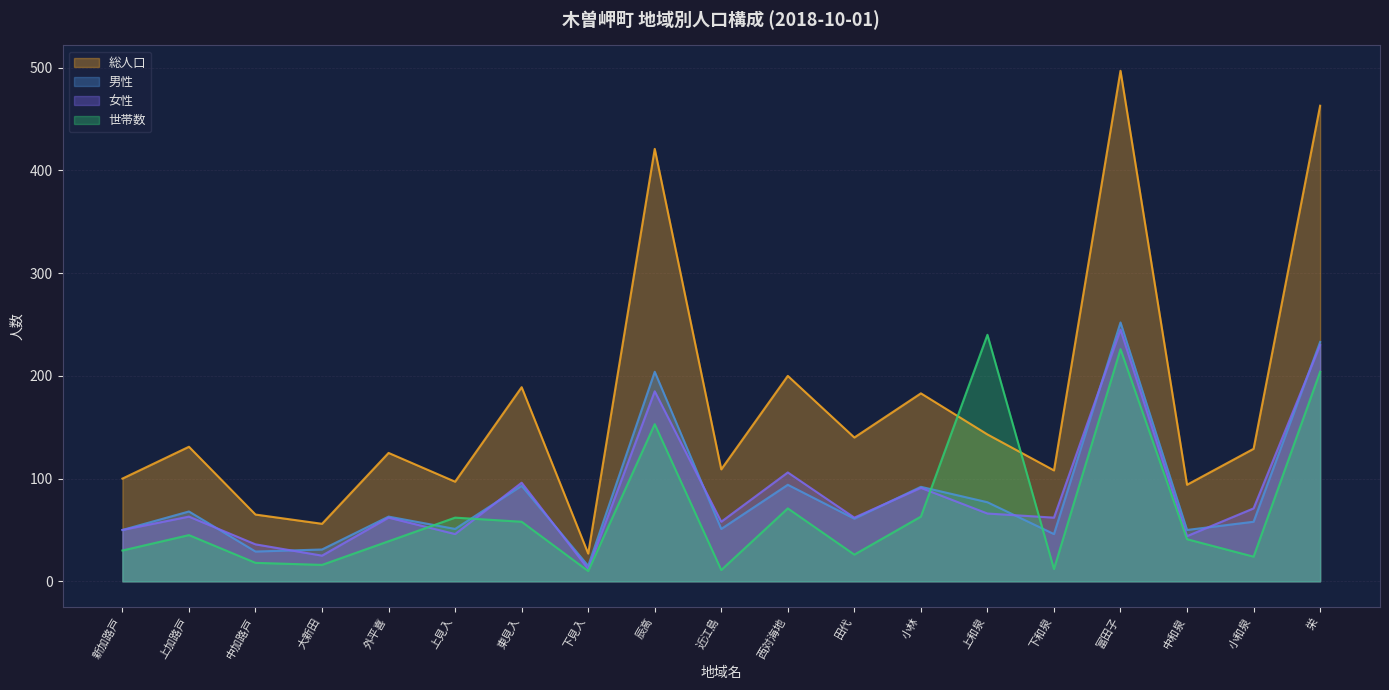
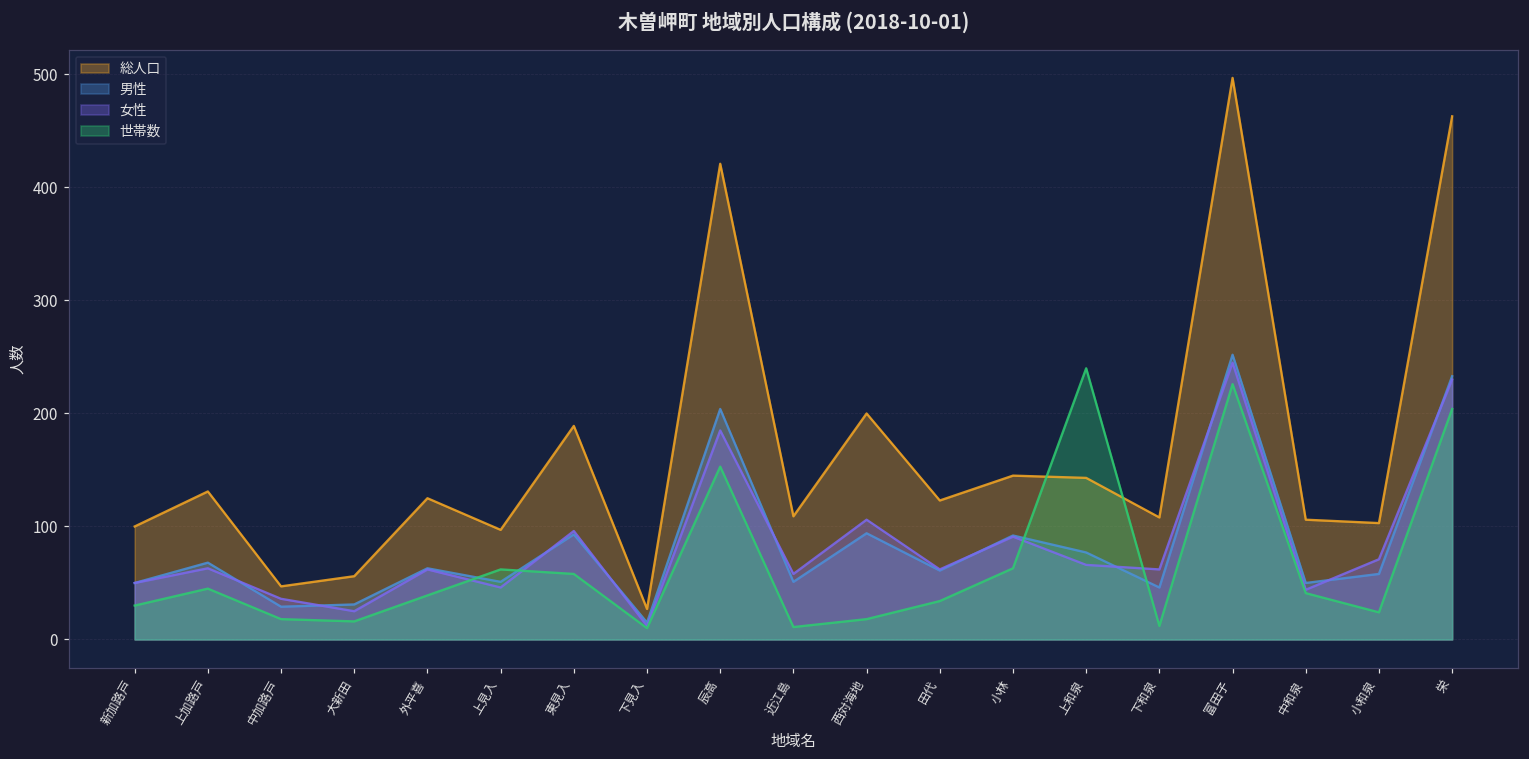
  {
    "総人口": {
      "新加路戸": 100,
      "上加路戸": 131,
-     "中加路戸": 65,
+     "中加路戸": 47,
      "大新田": 56,
      "外平喜": 125,
      "上見入": 97,
      "東見入": 189,
      "下見入": 27,
      "辰高": 421,
      "近江島": 109,
      "西対海地": 200,
-     "田代": 140,
-     "小林": 183,
+     "田代": 123,
+     "小林": 145,
      "上和泉": 143,
      "下和泉": 108,
      "富田子": 497,
-     "中和泉": 94,
-     "小和泉": 129,
+     "中和泉": 106,
+     "小和泉": 103,
      "栄": 463
    },
    "世帯数": {
      "新加路戸": 30,
      "上加路戸": 45,
      "中加路戸": 18,
      "大新田": 16,
      "外平喜": 39,
      "上見入": 62,
      "東見入": 58,
      "辰高": 153,
      "近江島": 11,
-     "西対海地": 71,
-     "田代": 26,
+     "西対海地": 18,
+     "田代": 34,
      "小林": 63,
      "上和泉": 240,
      "下和泉": 12,
      "富田子": 226,
      "中和泉": 41,
      "小和泉": 24,
      "栄": 204
    }
  }
